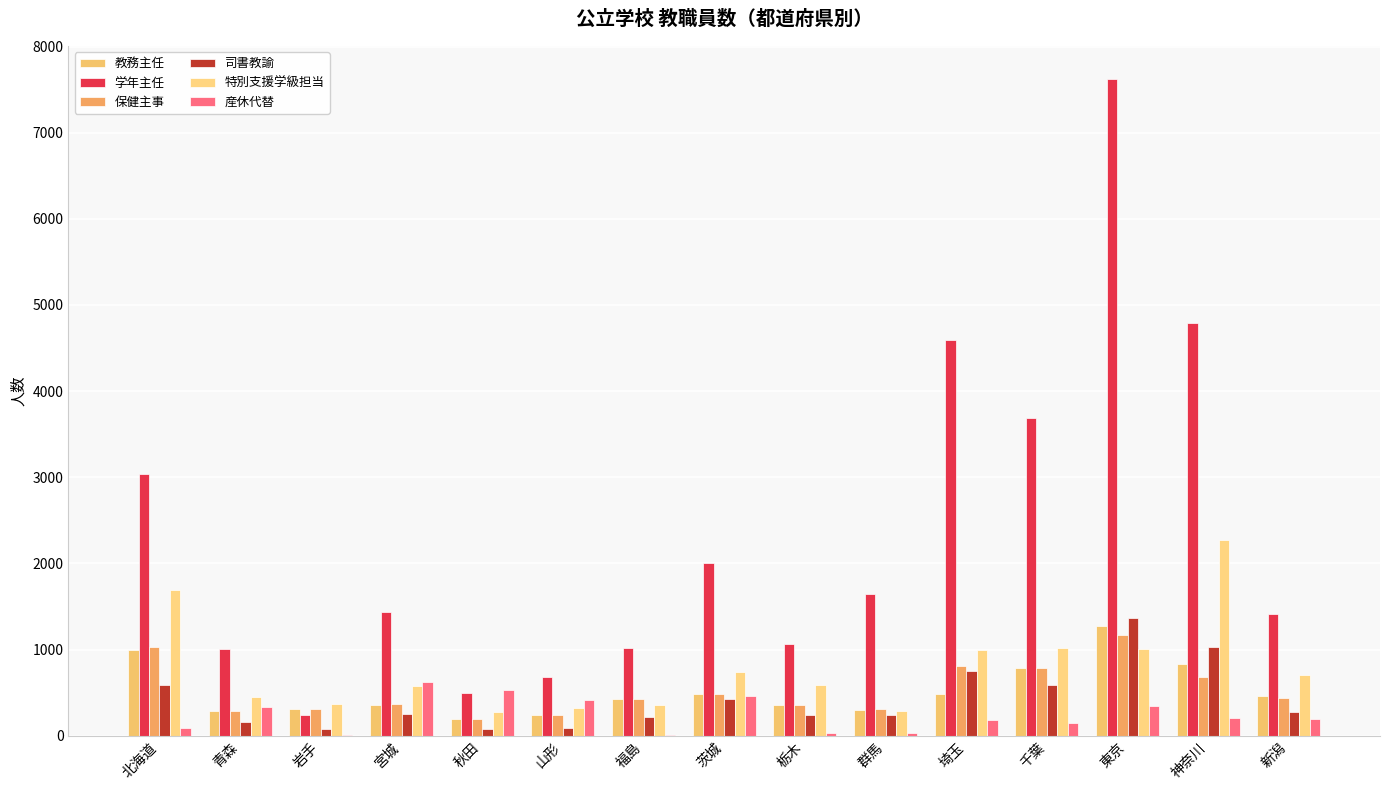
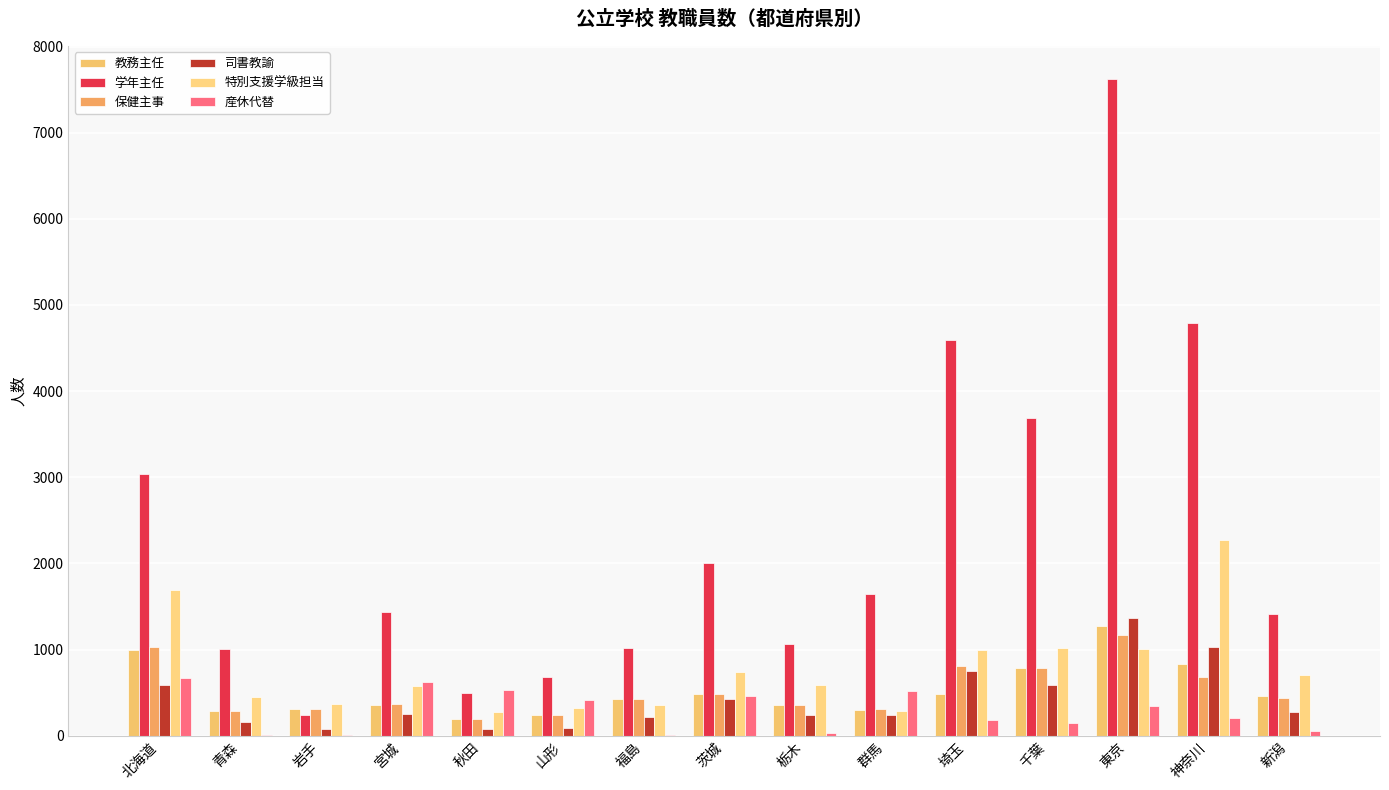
  {
    "産休代替": {
-     "北海道": 100,
-     "青森": 300,
+     "北海道": 700,
+     "青森": 0,
      "宮城": 600,
      "秋田": 500,
      "山形": 400,
      "茨城": 500,
      "栃木": 0,
-     "群馬": 0,
+     "群馬": 500,
      "埼玉": 200,
      "千葉": 200,
      "東京": 400,
      "神奈川": 200,
-     "新潟": 200
+     "新潟": 100
    }
  }
